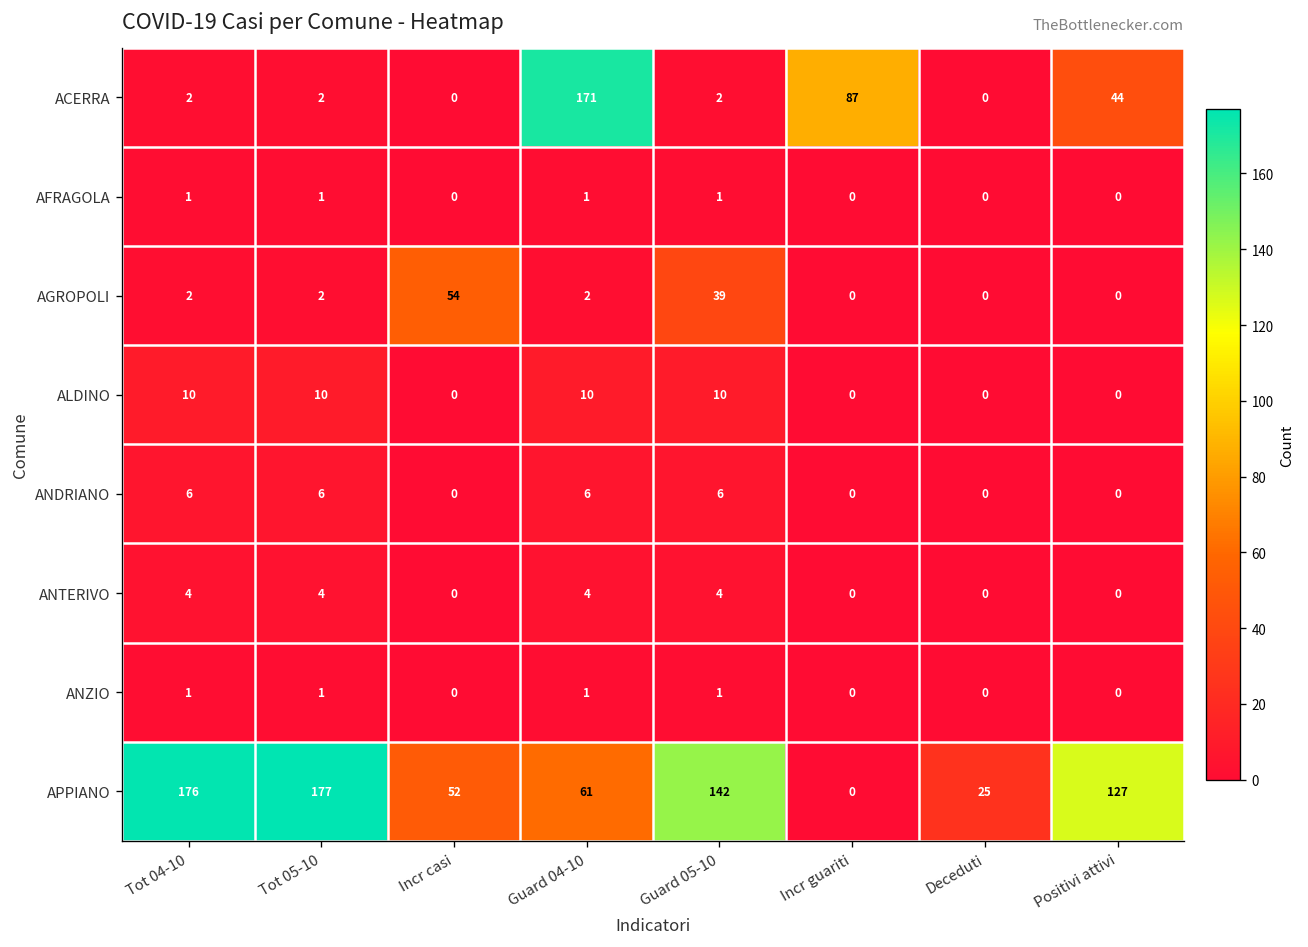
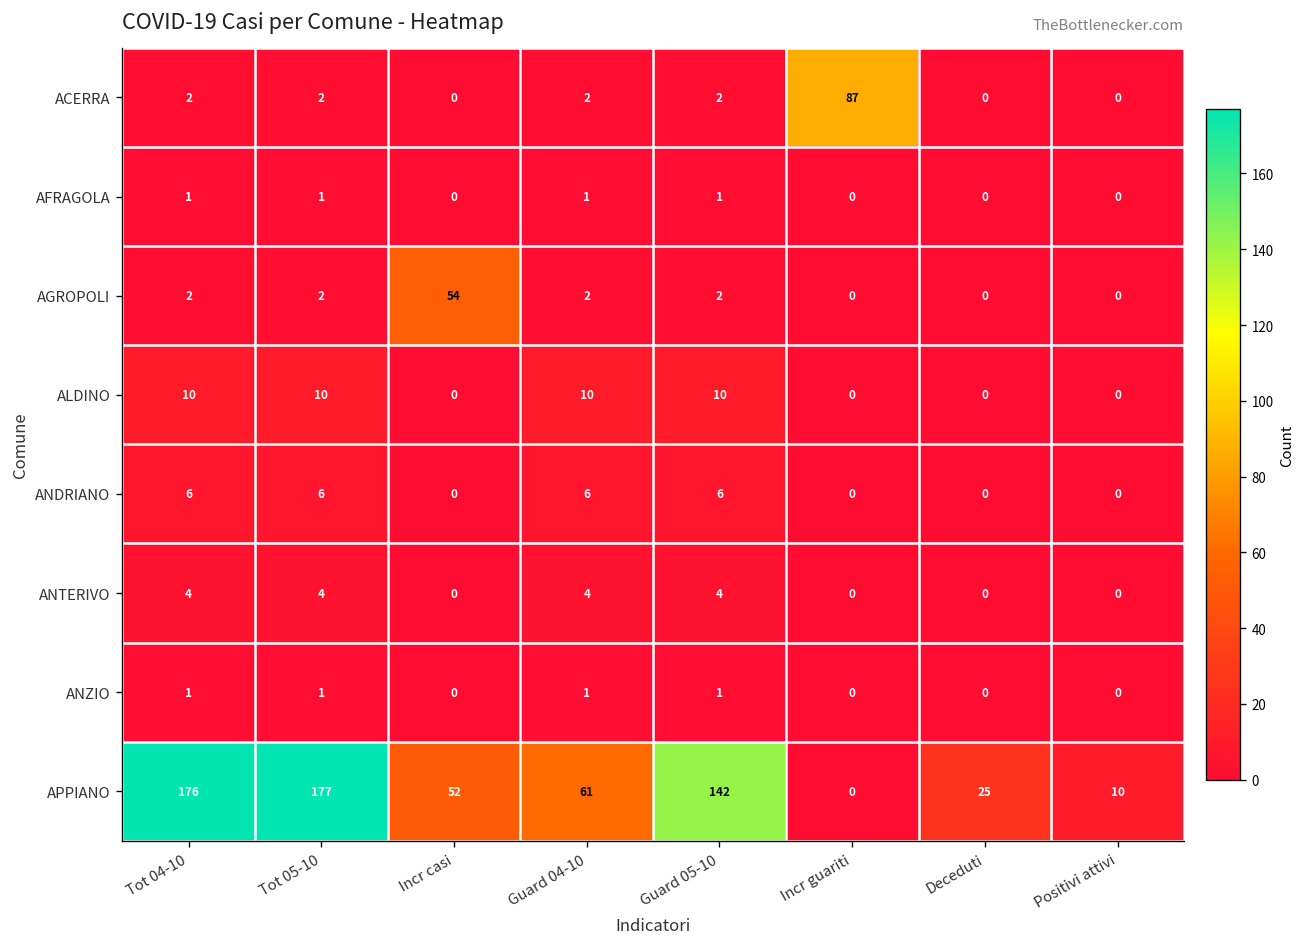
  {
    "ACERRA": {
      "Tot 04-10": 2,
      "Tot 05-10": 2,
      "Incr casi": 0,
-     "Guard 04-10": 171,
+     "Guard 04-10": 2,
      "Guard 05-10": 2,
      "Incr guariti": 87,
      "Deceduti": 0,
-     "Positivi attivi": 44
+     "Positivi attivi": 0
    },
    "AFRAGOLA": {
      "Tot 04-10": 1,
      "Tot 05-10": 1,
      "Incr casi": 0,
      "Guard 04-10": 1,
      "Guard 05-10": 1,
      "Incr guariti": 0,
      "Deceduti": 0,
      "Positivi attivi": 0
    },
    "AGROPOLI": {
      "Tot 04-10": 2,
      "Tot 05-10": 2,
      "Incr casi": 54,
      "Guard 04-10": 2,
-     "Guard 05-10": 39,
+     "Guard 05-10": 2,
      "Incr guariti": 0,
      "Deceduti": 0,
      "Positivi attivi": 0
    },
    "ALDINO": {
      "Tot 04-10": 10,
      "Tot 05-10": 10,
      "Incr casi": 0,
      "Guard 04-10": 10,
      "Guard 05-10": 10,
      "Incr guariti": 0,
      "Deceduti": 0,
      "Positivi attivi": 0
    },
    "ANDRIANO": {
      "Tot 04-10": 6,
      "Tot 05-10": 6,
      "Incr casi": 0,
      "Guard 04-10": 6,
      "Guard 05-10": 6,
      "Incr guariti": 0,
      "Deceduti": 0,
      "Positivi attivi": 0
    },
    "ANTERIVO": {
      "Tot 04-10": 4,
      "Tot 05-10": 4,
      "Incr casi": 0,
      "Guard 04-10": 4,
      "Guard 05-10": 4,
      "Incr guariti": 0,
      "Deceduti": 0,
      "Positivi attivi": 0
    },
    "ANZIO": {
      "Tot 04-10": 1,
      "Tot 05-10": 1,
      "Incr casi": 0,
      "Guard 04-10": 1,
      "Guard 05-10": 1,
      "Incr guariti": 0,
      "Deceduti": 0,
      "Positivi attivi": 0
    },
    "APPIANO": {
      "Tot 04-10": 176,
      "Tot 05-10": 177,
      "Incr casi": 52,
      "Guard 04-10": 61,
      "Guard 05-10": 142,
      "Incr guariti": 0,
      "Deceduti": 25,
-     "Positivi attivi": 127
+     "Positivi attivi": 10
    }
  }
